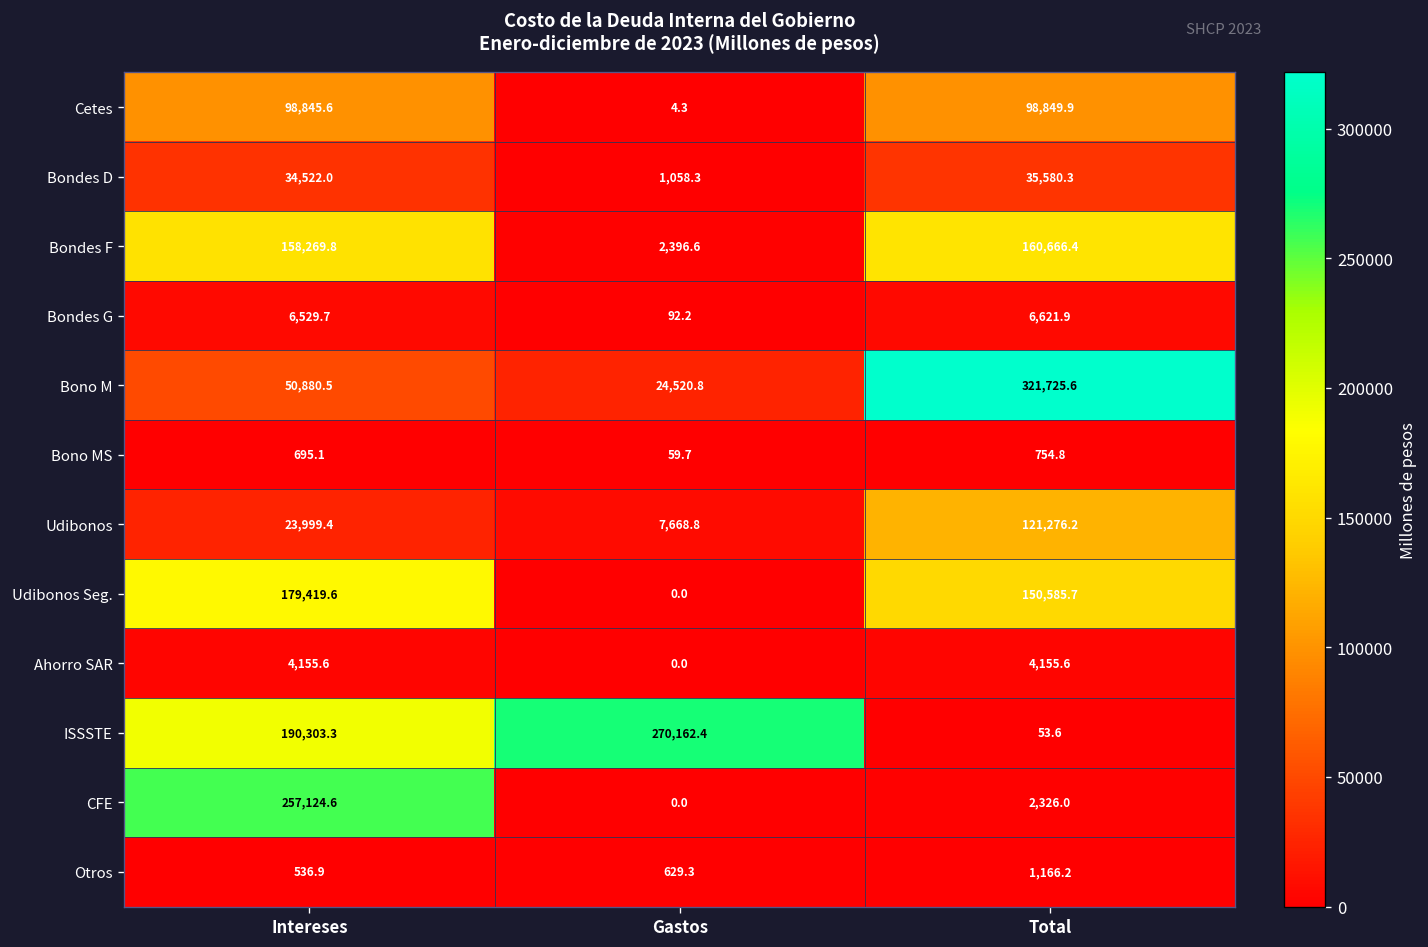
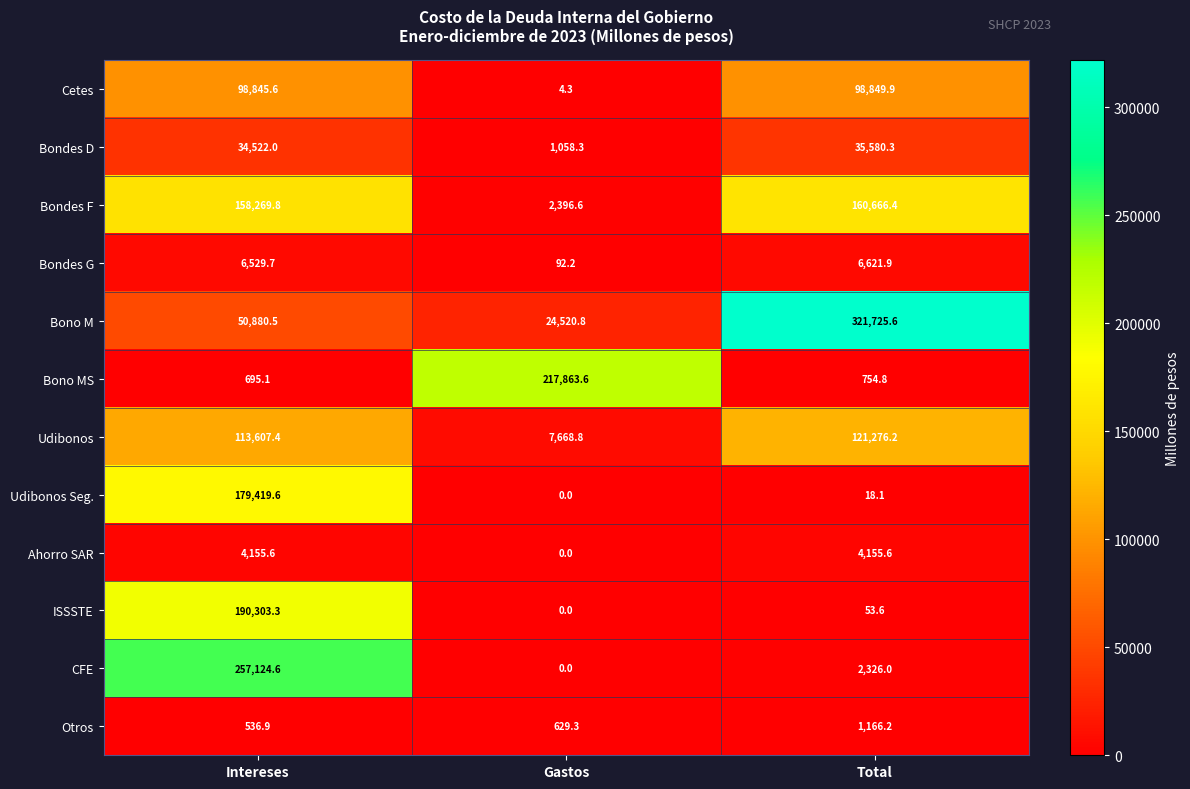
  {
    "Cetes": {
      "Intereses": "98,845.6",
      "Gastos": "4.3",
      "Total": "98,849.9"
    },
    "Bondes D": {
      "Intereses": "34,522.0",
      "Gastos": "1,058.3",
      "Total": "35,580.3"
    },
    "Bondes F": {
      "Intereses": "158,269.8",
      "Gastos": "2,396.6",
      "Total": "160,666.4"
    },
    "Bondes G": {
      "Intereses": "6,529.7",
      "Gastos": "92.2",
      "Total": "6,621.9"
    },
    "Bono M": {
      "Intereses": "50,880.5",
      "Gastos": "24,520.8",
      "Total": "321,725.6"
    },
    "Bono MS": {
      "Intereses": "695.1",
-     "Gastos": "59.7",
+     "Gastos": "217,863.6",
      "Total": "754.8"
    },
    "Udibonos": {
-     "Intereses": "23,999.4",
+     "Intereses": "113,607.4",
      "Gastos": "7,668.8",
      "Total": "121,276.2"
    },
    "Udibonos Seg.": {
      "Intereses": "179,419.6",
      "Gastos": "0.0",
-     "Total": "150,585.7"
+     "Total": "18.1"
    },
    "Ahorro SAR": {
      "Intereses": "4,155.6",
      "Gastos": "0.0",
      "Total": "4,155.6"
    },
    "ISSSTE": {
      "Intereses": "190,303.3",
-     "Gastos": "270,162.4",
+     "Gastos": "0.0",
      "Total": "53.6"
    },
    "CFE": {
      "Intereses": "257,124.6",
      "Gastos": "0.0",
      "Total": "2,326.0"
    },
    "Otros": {
      "Intereses": "536.9",
      "Gastos": "629.3",
      "Total": "1,166.2"
    }
  }
